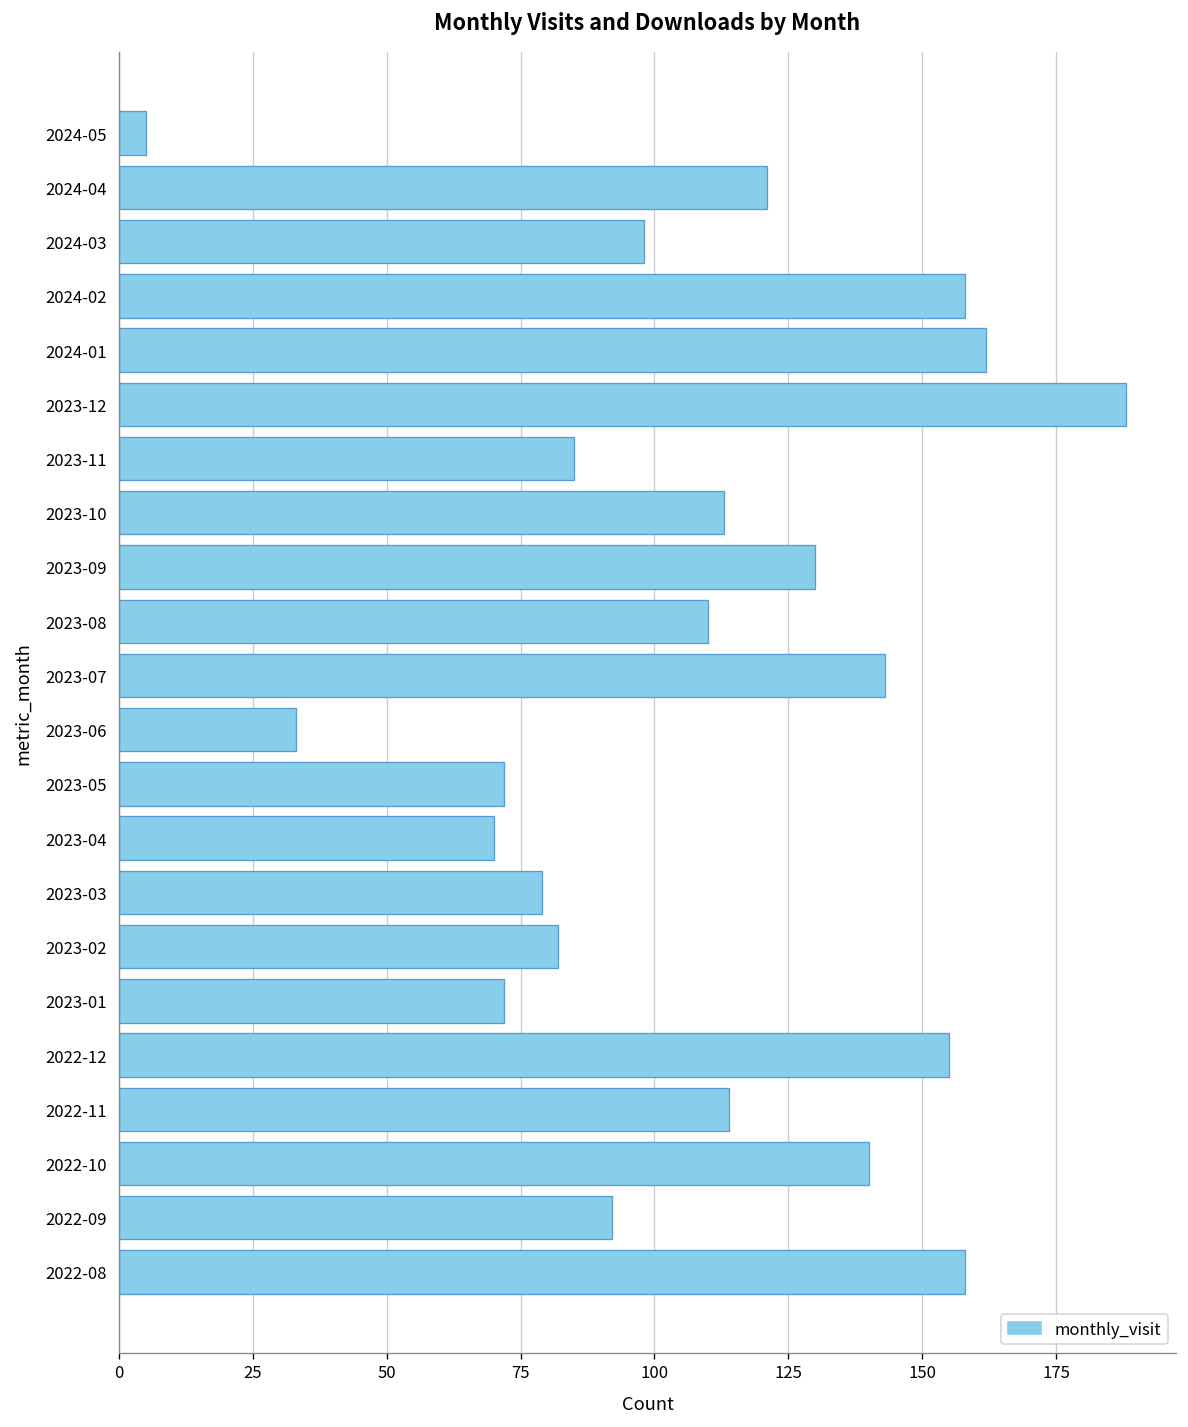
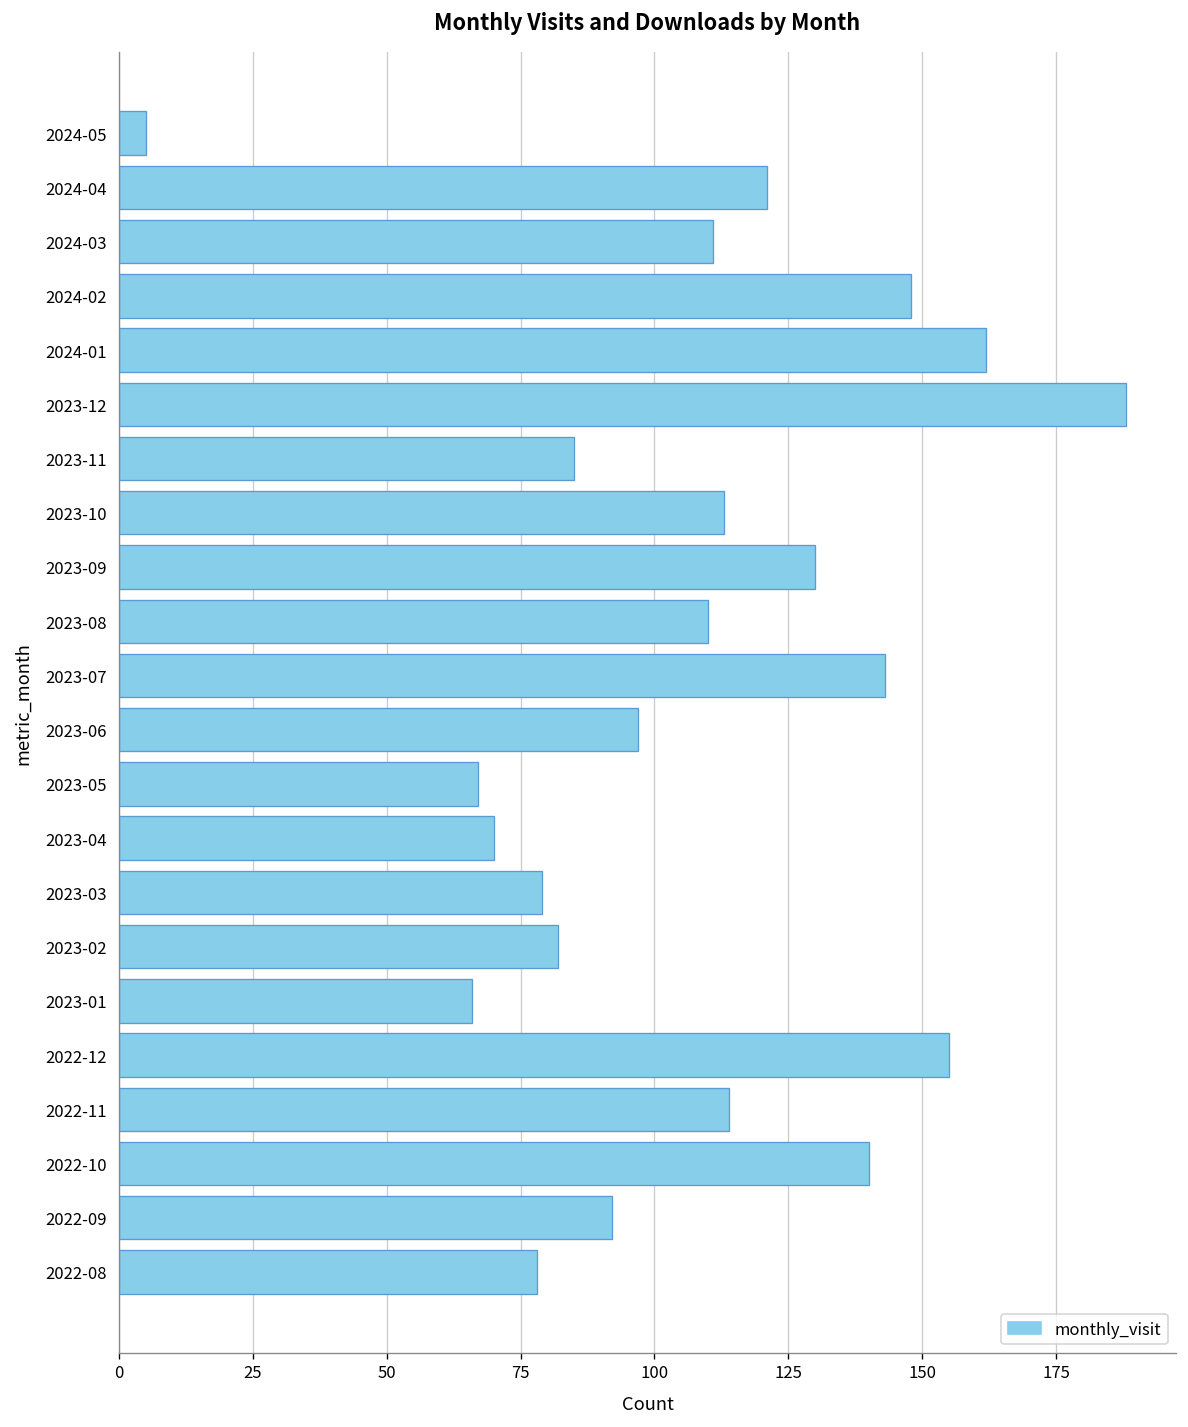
  {
    "2024-05": 5,
    "2024-04": 121,
-   "2024-03": 98,
-   "2024-02": 158,
+   "2024-03": 111,
+   "2024-02": 148,
    "2024-01": 162,
    "2023-12": 188,
    "2023-11": 85,
    "2023-10": 113,
    "2023-09": 130,
    "2023-08": 110,
    "2023-07": 143,
-   "2023-06": 33,
-   "2023-05": 72,
+   "2023-06": 97,
+   "2023-05": 67,
    "2023-04": 70,
    "2023-03": 79,
    "2023-02": 82,
-   "2023-01": 72,
+   "2023-01": 66,
    "2022-12": 155,
    "2022-11": 114,
    "2022-10": 140,
    "2022-09": 92,
-   "2022-08": 158
+   "2022-08": 78
  }
